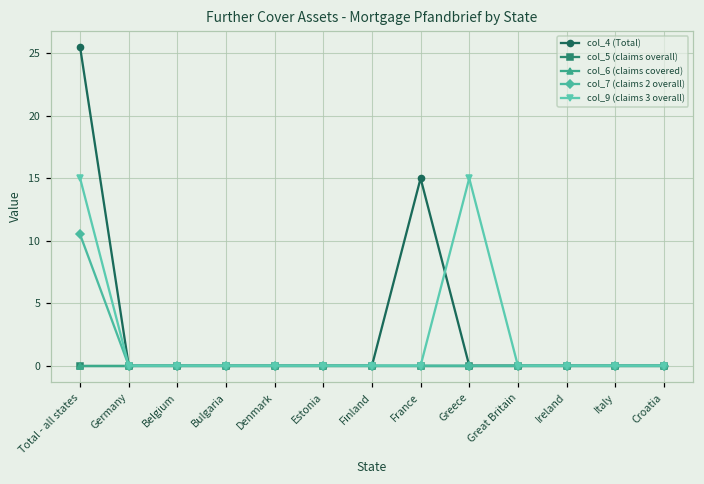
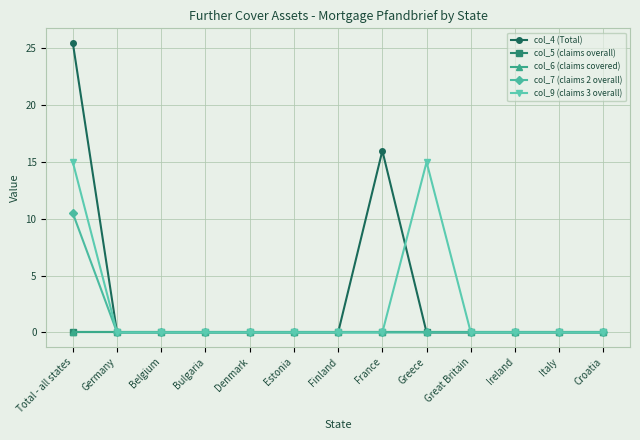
  {
    "col_4 (Total)": {
      "Total - all states": 25.5,
-     "France": 15
+     "France": 16
    }
  }
